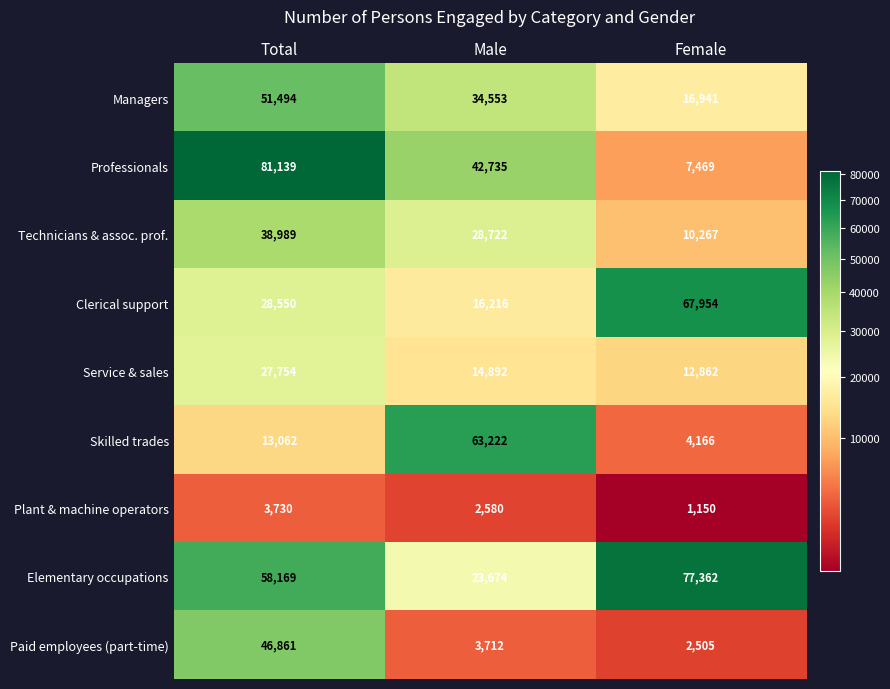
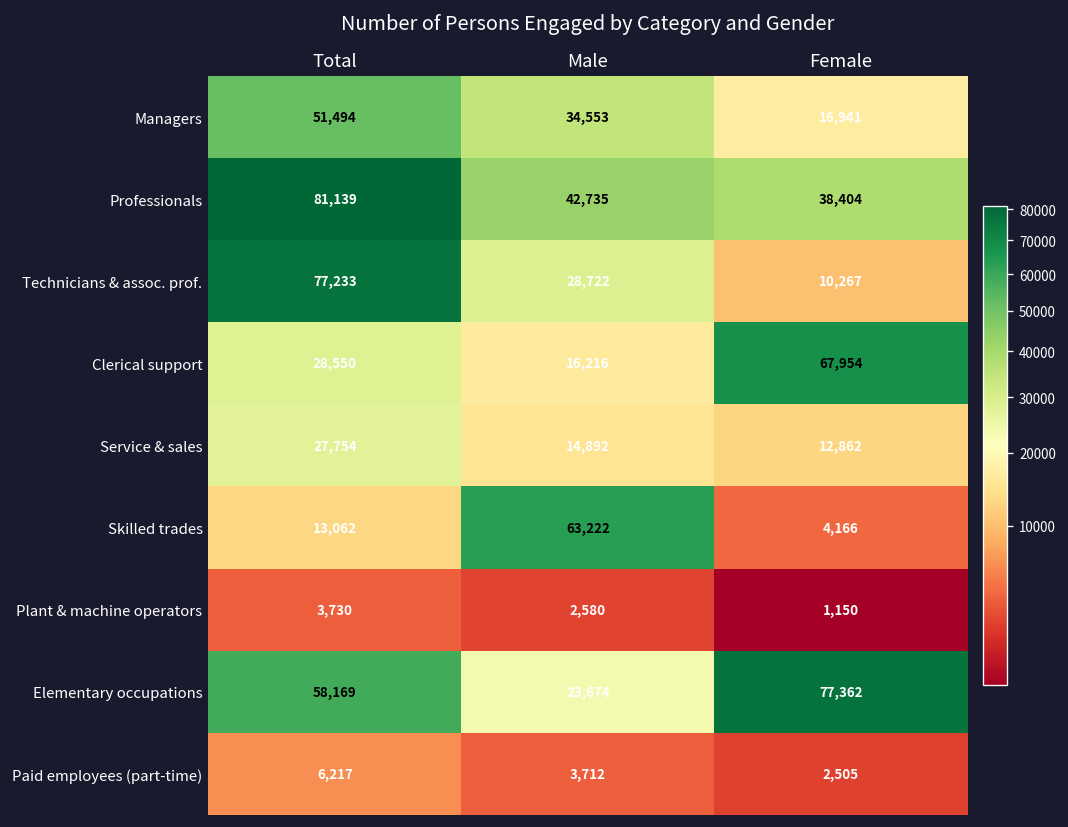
  {
    "Managers": {
      "Total": "51,494",
      "Male": "34,553",
      "Female": "16,941"
    },
    "Professionals": {
      "Total": "81,139",
      "Male": "42,735",
-     "Female": "7,469"
+     "Female": "38,404"
    },
    "Technicians & assoc. prof.": {
-     "Total": "38,989",
+     "Total": "77,233",
      "Male": "28,722",
      "Female": "10,267"
    },
    "Clerical support": {
      "Total": "28,550",
      "Male": "16,216",
      "Female": "67,954"
    },
    "Service & sales": {
      "Total": "27,754",
      "Male": "14,892",
      "Female": "12,862"
    },
    "Skilled trades": {
      "Total": "13,062",
      "Male": "63,222",
      "Female": "4,166"
    },
    "Plant & machine operators": {
      "Total": "3,730",
      "Male": "2,580",
      "Female": "1,150"
    },
    "Elementary occupations": {
      "Total": "58,169",
      "Male": "23,674",
      "Female": "77,362"
    },
    "Paid employees (part-time)": {
-     "Total": "46,861",
+     "Total": "6,217",
      "Male": "3,712",
      "Female": "2,505"
    }
  }
